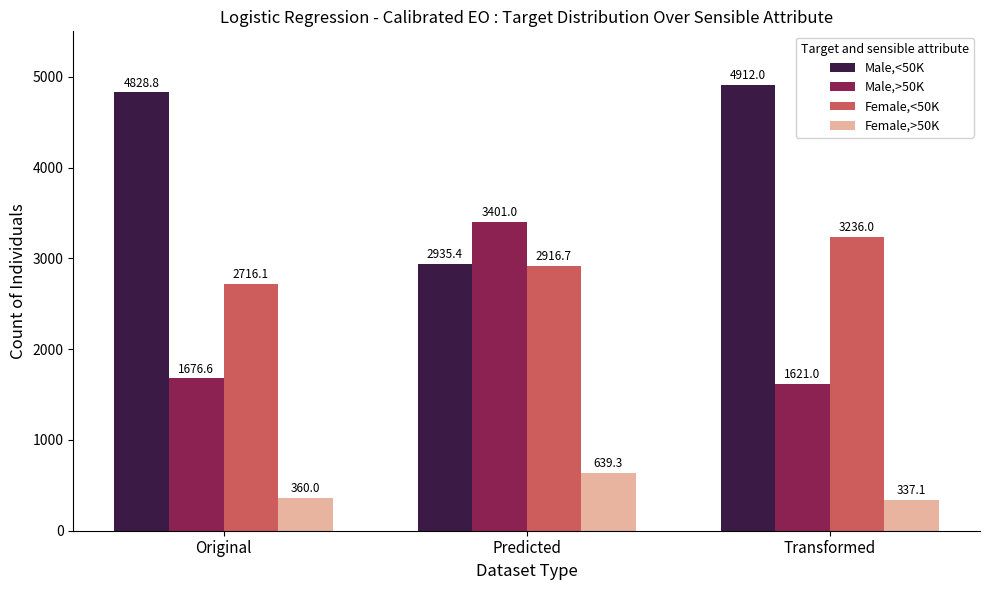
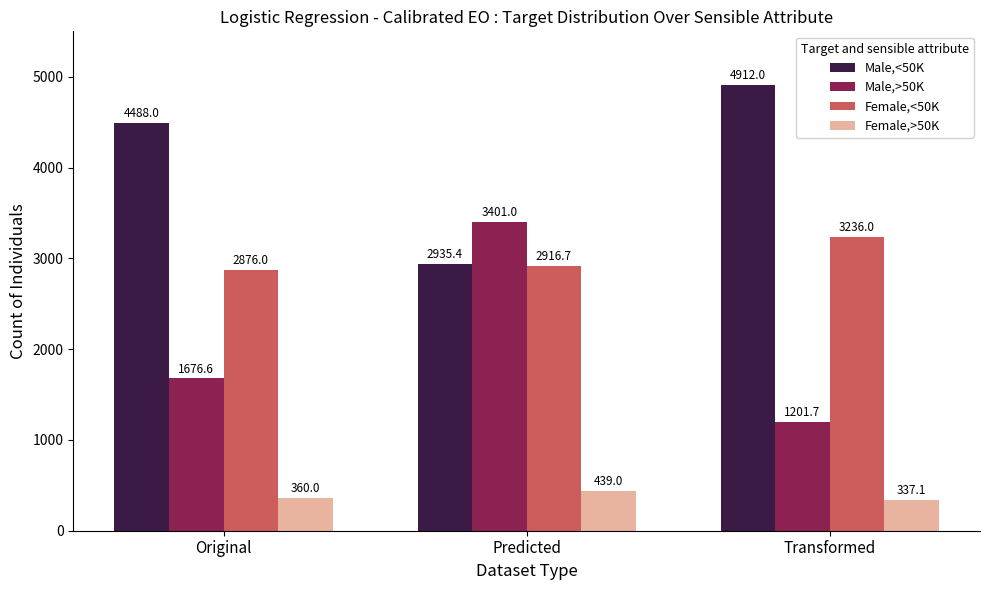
  {
    "Male,<50K": {
-     "Original": 4828.8,
+     "Original": 4488.0,
      "Predicted": 2935.4,
      "Transformed": 4912.0
    },
    "Male,>50K": {
      "Original": 1676.6,
      "Predicted": 3401.0,
-     "Transformed": 1621.0
+     "Transformed": 1201.7
    },
    "Female,<50K": {
-     "Original": 2716.1,
+     "Original": 2876.0,
      "Predicted": 2916.7,
      "Transformed": 3236.0
    },
    "Female,>50K": {
      "Original": 360.0,
-     "Predicted": 639.3,
+     "Predicted": 439.0,
      "Transformed": 337.1
    }
  }
